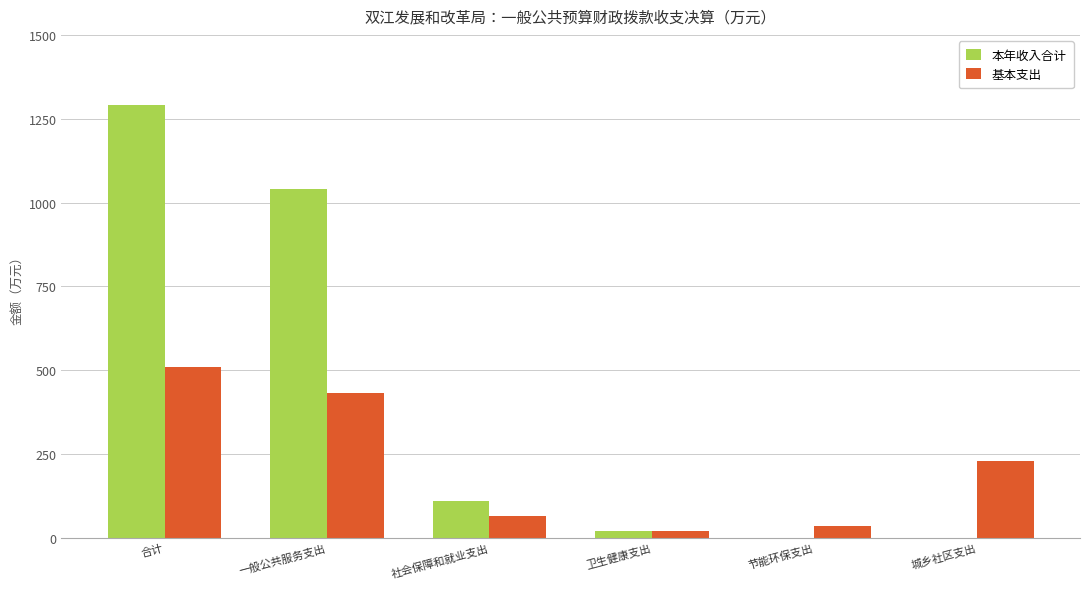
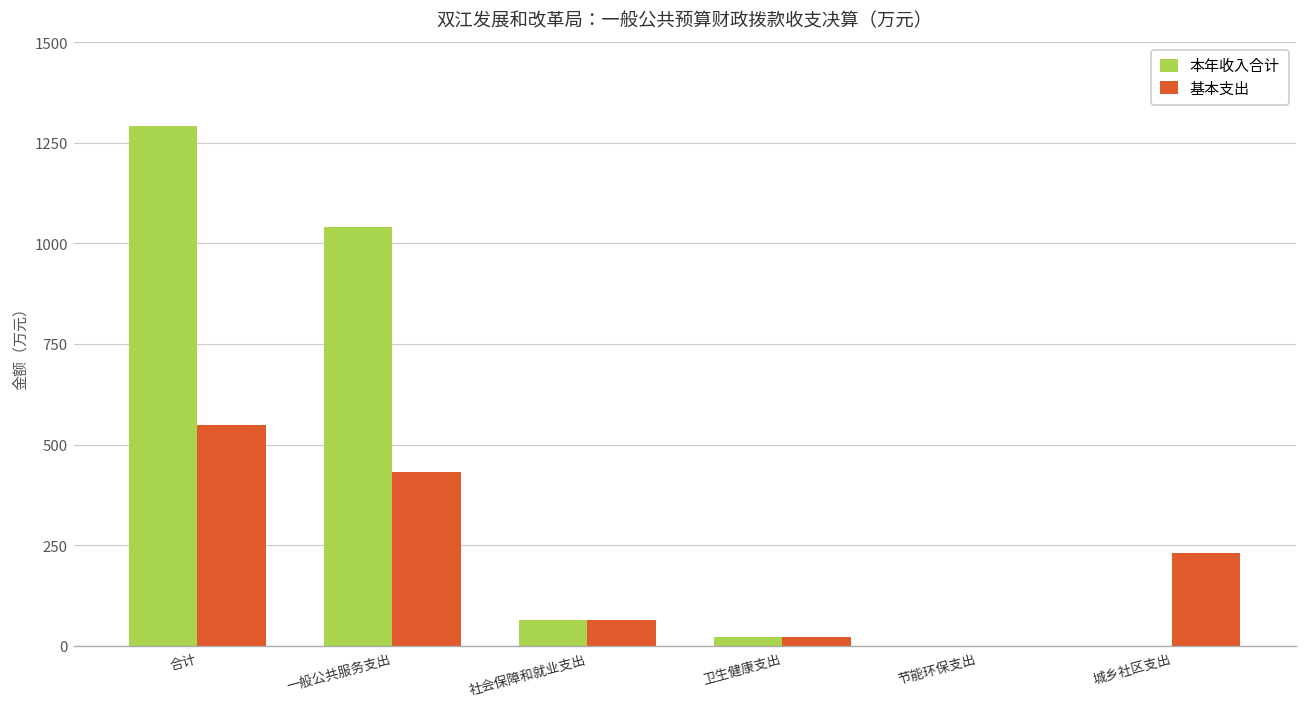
  {
    "本年收入合计": {
      "合计": 1290,
      "一般公共服务支出": 1040,
-     "社会保障和就业支出": 110,
+     "社会保障和就业支出": 60,
      "卫生健康支出": 20,
      "节能环保支出": 0,
      "城乡社区支出": 0
    },
    "基本支出": {
-     "合计": 510,
+     "合计": 550,
      "一般公共服务支出": 430,
      "社会保障和就业支出": 60,
      "卫生健康支出": 20,
-     "节能环保支出": 40,
+     "节能环保支出": 0,
      "城乡社区支出": 230
    }
  }
